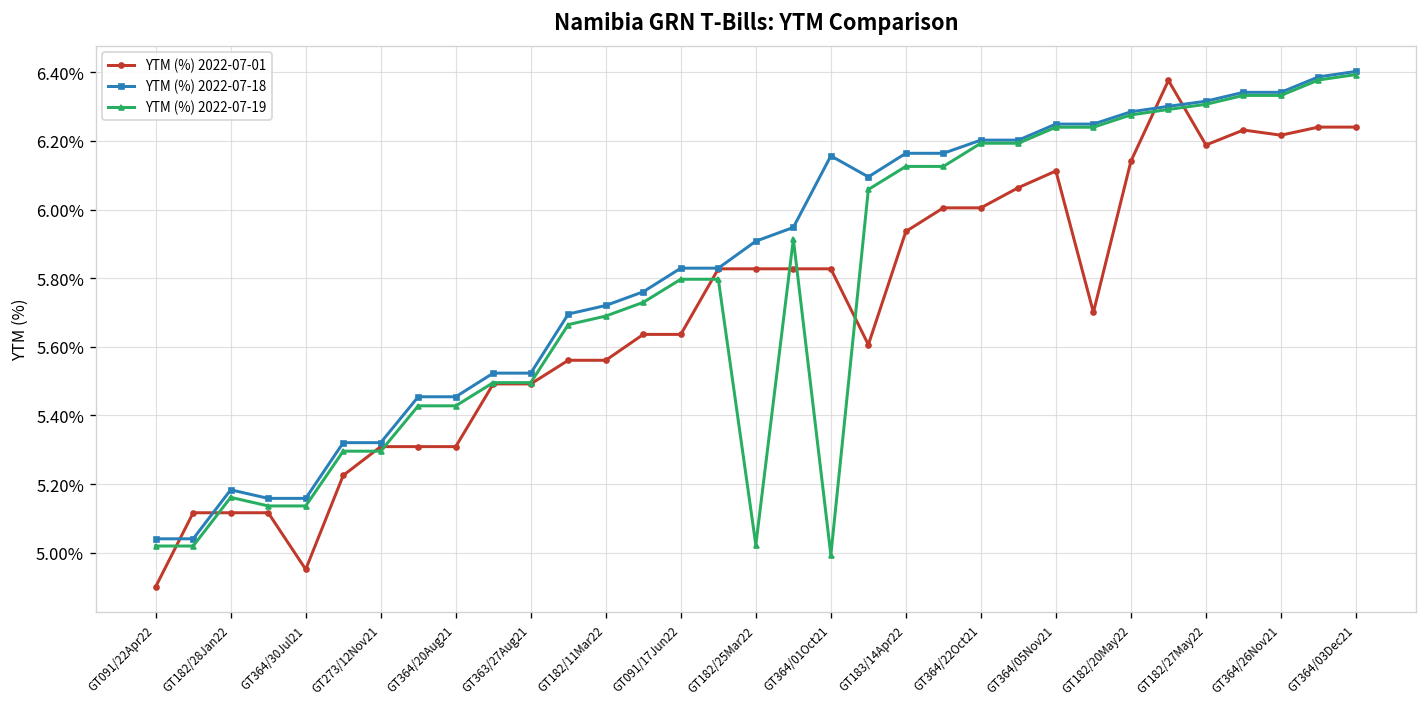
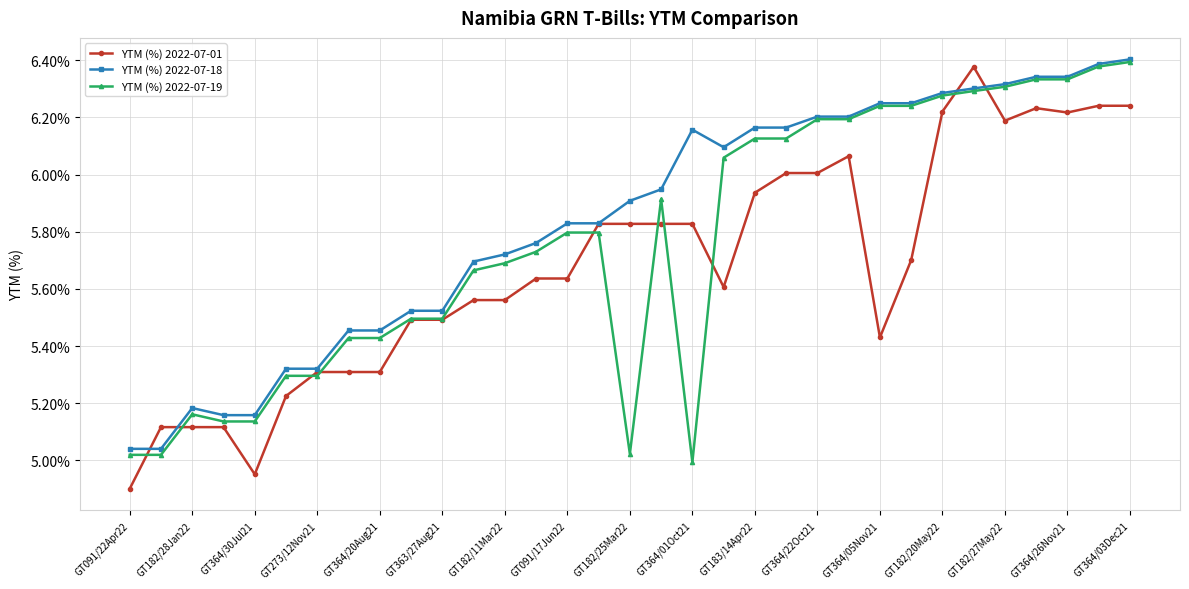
  {
    "YTM (%) 2022-07-01": {
      "GT091/22Apr22": "4.90%",
      "GT182/28Jan22": "5.12%",
      "GT364/30Jul21": "4.95%",
      "GT273/12Nov21": "5.31%",
      "GT364/20Aug21": "5.31%",
      "GT182/11Mar22": "5.56%",
      "GT091/17Jun22": "5.64%",
      "GT182/25Mar22": "5.83%",
      "GT364/01Oct21": "5.83%",
      "GT183/14Apr22": "5.94%",
      "GT364/22Oct21": "6.01%",
-     "GT364/05Nov21": "6.11%",
-     "GT182/20May22": "6.14%",
+     "GT364/05Nov21": "5.43%",
+     "GT182/20May22": "6.22%",
      "GT182/27May22": "6.19%",
      "GT364/26Nov21": "6.22%",
      "GT364/03Dec21": "6.24%"
    },
    "YTM (%) 2022-07-18": {
      "GT091/22Apr22": "5.04%",
      "GT182/28Jan22": "5.18%",
      "GT364/30Jul21": "5.16%",
      "GT273/12Nov21": "5.32%",
      "GT364/20Aug21": "5.45%",
      "GT363/27Aug21": "5.52%",
      "GT182/11Mar22": "5.72%",
      "GT091/17Jun22": "5.83%",
      "GT182/25Mar22": "5.91%",
      "GT364/01Oct21": "6.16%",
      "GT183/14Apr22": "6.16%",
      "GT364/22Oct21": "6.20%",
      "GT364/05Nov21": "6.25%",
      "GT182/20May22": "6.29%",
      "GT182/27May22": "6.32%",
      "GT364/26Nov21": "6.34%",
      "GT364/03Dec21": "6.40%"
    },
    "YTM (%) 2022-07-19": {
      "GT091/22Apr22": "5.02%",
      "GT182/28Jan22": "5.16%",
      "GT364/30Jul21": "5.14%",
      "GT273/12Nov21": "5.30%",
      "GT364/20Aug21": "5.43%",
      "GT182/11Mar22": "5.69%",
      "GT091/17Jun22": "5.80%",
      "GT182/25Mar22": "5.02%",
      "GT364/01Oct21": "4.99%",
      "GT183/14Apr22": "6.13%",
      "GT364/22Oct21": "6.19%",
      "GT364/05Nov21": "6.24%",
      "GT182/20May22": "6.28%",
      "GT182/27May22": "6.31%",
      "GT364/26Nov21": "6.33%",
      "GT364/03Dec21": "6.39%"
    }
  }
